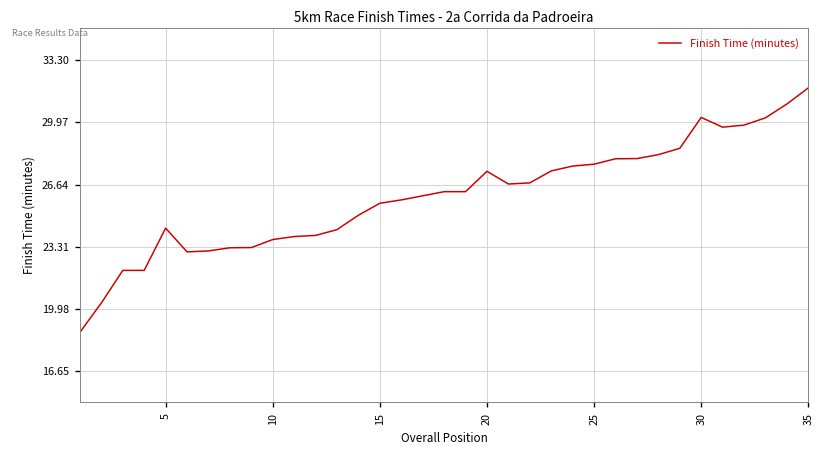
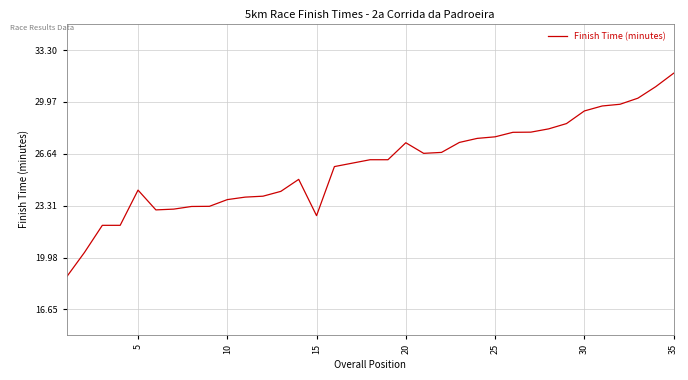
  {
    "5": 24.3,
    "10": 23.7,
-   "15": 25.6,
+   "15": 22.7,
    "20": 27.4,
    "25": 27.7,
-   "30": 30.2,
+   "30": 29.4,
    "35": 31.8
  }
